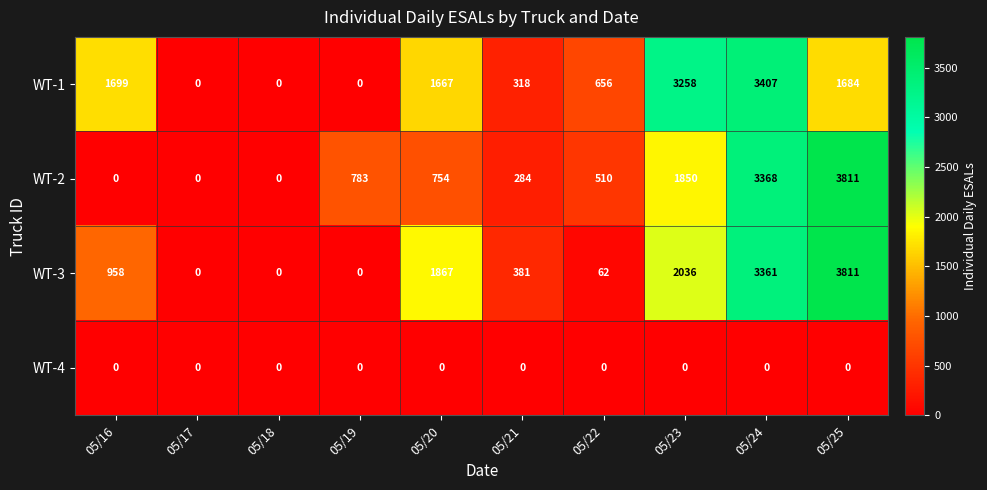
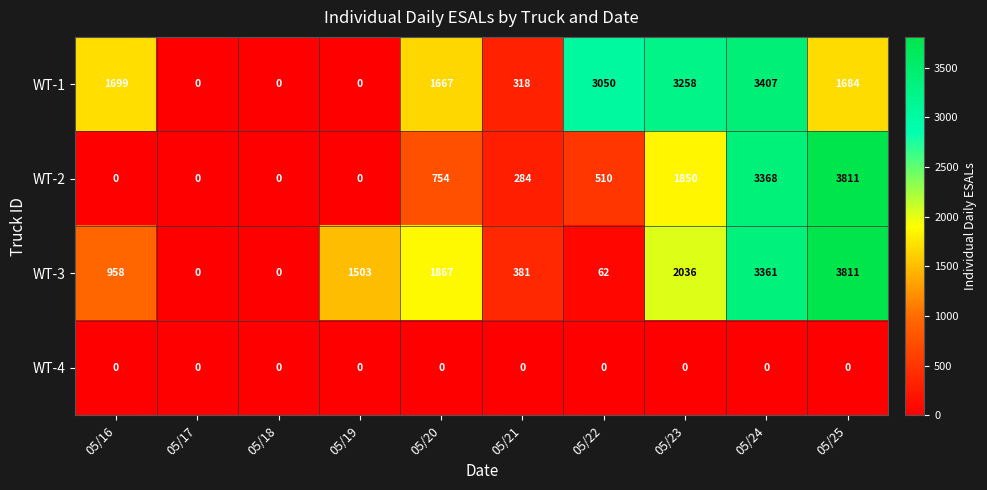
  {
    "WT-1": {
      "05/16": 1699,
      "05/17": 0,
      "05/18": 0,
      "05/19": 0,
      "05/20": 1667,
      "05/21": 318,
-     "05/22": 656,
+     "05/22": 3050,
      "05/23": 3258,
      "05/24": 3407,
      "05/25": 1684
    },
    "WT-2": {
      "05/16": 0,
      "05/17": 0,
      "05/18": 0,
-     "05/19": 783,
+     "05/19": 0,
      "05/20": 754,
      "05/21": 284,
      "05/22": 510,
      "05/23": 1850,
      "05/24": 3368,
      "05/25": 3811
    },
    "WT-3": {
      "05/16": 958,
      "05/17": 0,
      "05/18": 0,
-     "05/19": 0,
+     "05/19": 1503,
      "05/20": 1867,
      "05/21": 381,
      "05/22": 62,
      "05/23": 2036,
      "05/24": 3361,
      "05/25": 3811
    },
    "WT-4": {
      "05/16": 0,
      "05/17": 0,
      "05/18": 0,
      "05/19": 0,
      "05/20": 0,
      "05/21": 0,
      "05/22": 0,
      "05/23": 0,
      "05/24": 0,
      "05/25": 0
    }
  }
